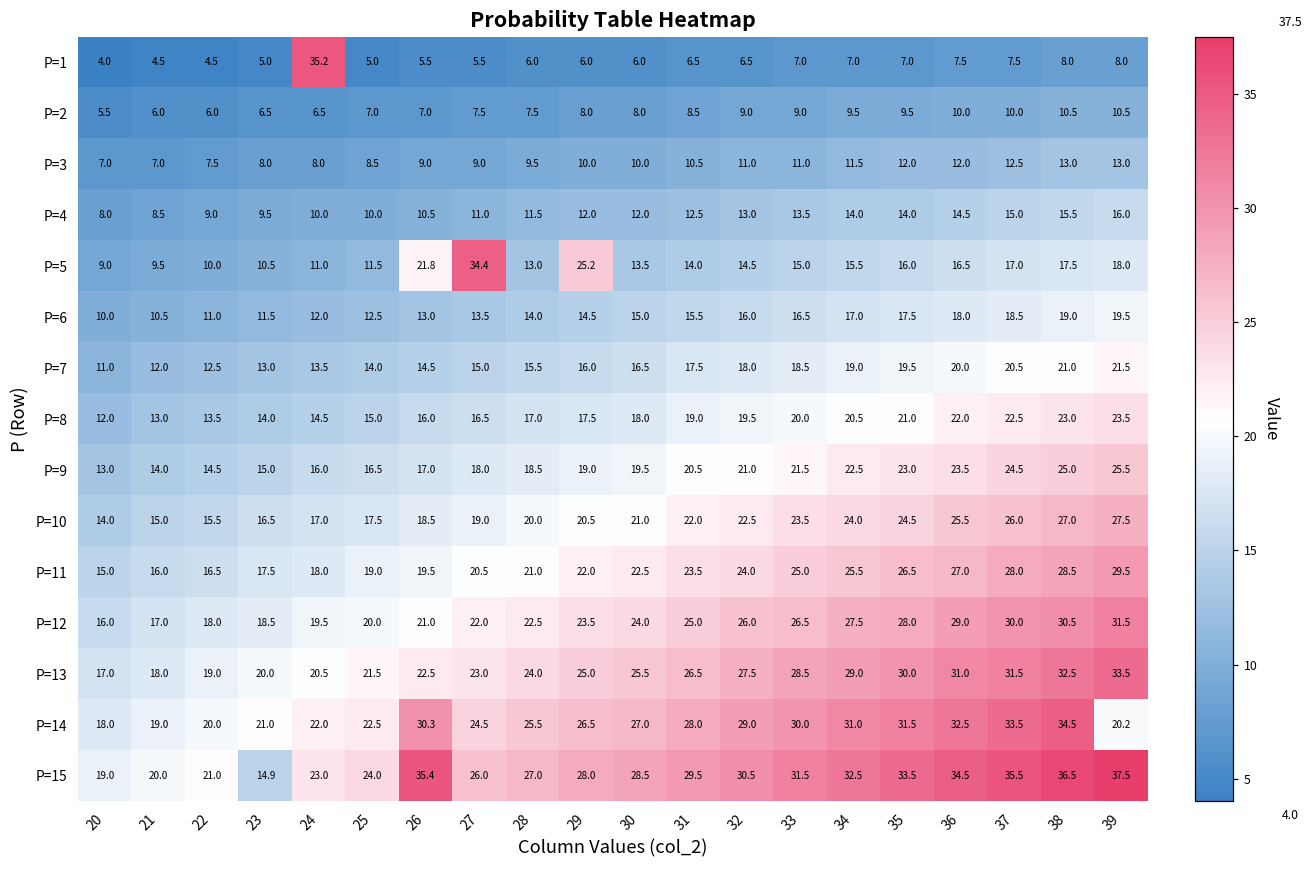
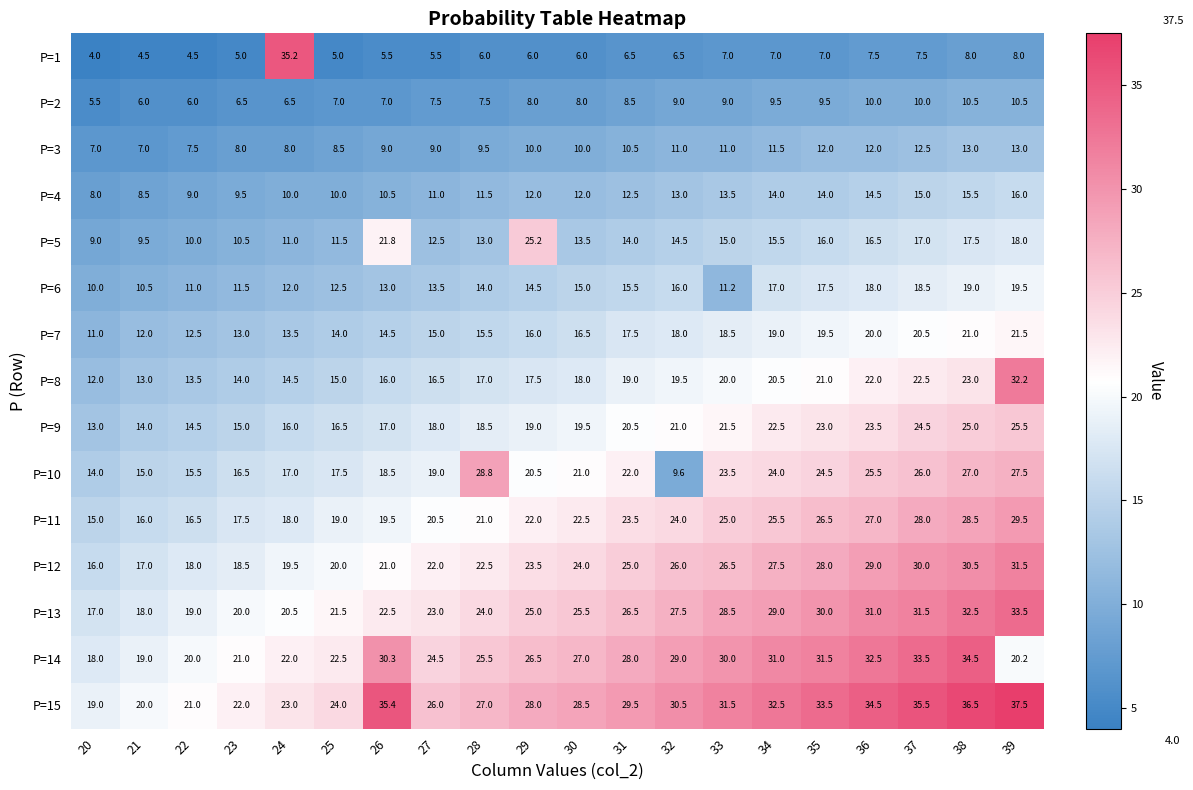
  {
    "P=5": {
      "20": 9.0,
      "21": 9.5,
      "22": 10.0,
      "23": 10.5,
      "24": 11.0,
      "25": 11.5,
      "26": 21.8,
-     "27": 34.4,
+     "27": 12.5,
      "28": 13.0,
      "29": 25.2,
      "30": 13.5,
      "31": 14.0,
      "32": 14.5,
      "33": 15.0,
      "34": 15.5,
      "35": 16.0,
      "36": 16.5,
      "37": 17.0,
      "38": 17.5,
      "39": 18.0
    },
    "P=6": {
      "20": 10.0,
      "21": 10.5,
      "22": 11.0,
      "23": 11.5,
      "24": 12.0,
      "25": 12.5,
      "26": 13.0,
      "27": 13.5,
      "28": 14.0,
      "29": 14.5,
      "30": 15.0,
      "31": 15.5,
      "32": 16.0,
-     "33": 16.5,
+     "33": 11.2,
      "34": 17.0,
      "35": 17.5,
      "36": 18.0,
      "37": 18.5,
      "38": 19.0,
      "39": 19.5
    },
    "P=8": {
      "20": 12.0,
      "21": 13.0,
      "22": 13.5,
      "23": 14.0,
      "24": 14.5,
      "25": 15.0,
      "26": 16.0,
      "27": 16.5,
      "28": 17.0,
      "29": 17.5,
      "30": 18.0,
      "31": 19.0,
      "32": 19.5,
      "33": 20.0,
      "34": 20.5,
      "35": 21.0,
      "36": 22.0,
      "37": 22.5,
      "38": 23.0,
-     "39": 23.5
+     "39": 32.2
    },
    "P=10": {
      "20": 14.0,
      "21": 15.0,
      "22": 15.5,
      "23": 16.5,
      "24": 17.0,
      "25": 17.5,
      "26": 18.5,
      "27": 19.0,
-     "28": 20.0,
+     "28": 28.8,
      "29": 20.5,
      "30": 21.0,
      "31": 22.0,
-     "32": 22.5,
+     "32": 9.6,
      "33": 23.5,
      "34": 24.0,
      "35": 24.5,
      "36": 25.5,
      "37": 26.0,
      "38": 27.0,
      "39": 27.5
    },
    "P=15": {
      "20": 19.0,
      "21": 20.0,
      "22": 21.0,
-     "23": 14.9,
+     "23": 22.0,
      "24": 23.0,
      "25": 24.0,
      "26": 35.4,
      "27": 26.0,
      "28": 27.0,
      "29": 28.0,
      "30": 28.5,
      "31": 29.5,
      "32": 30.5,
      "33": 31.5,
      "34": 32.5,
      "35": 33.5,
      "36": 34.5,
      "37": 35.5,
      "38": 36.5,
      "39": 37.5
    }
  }
